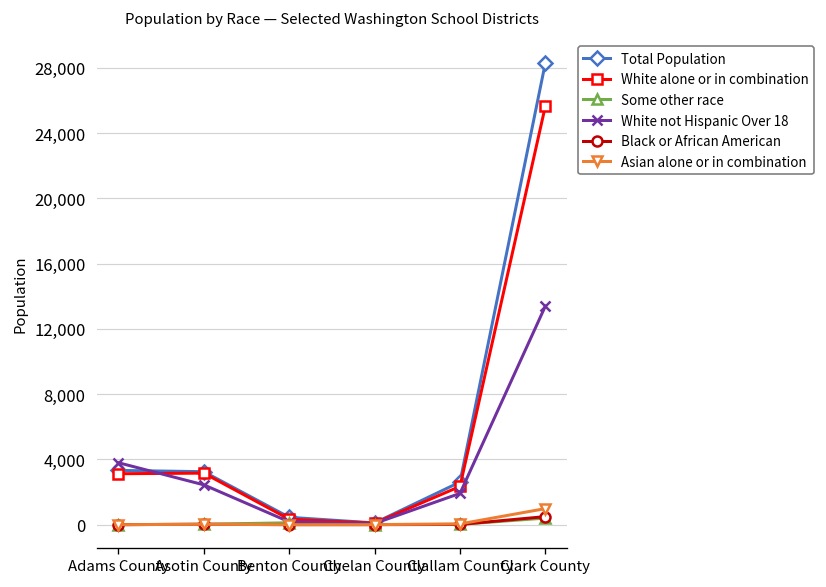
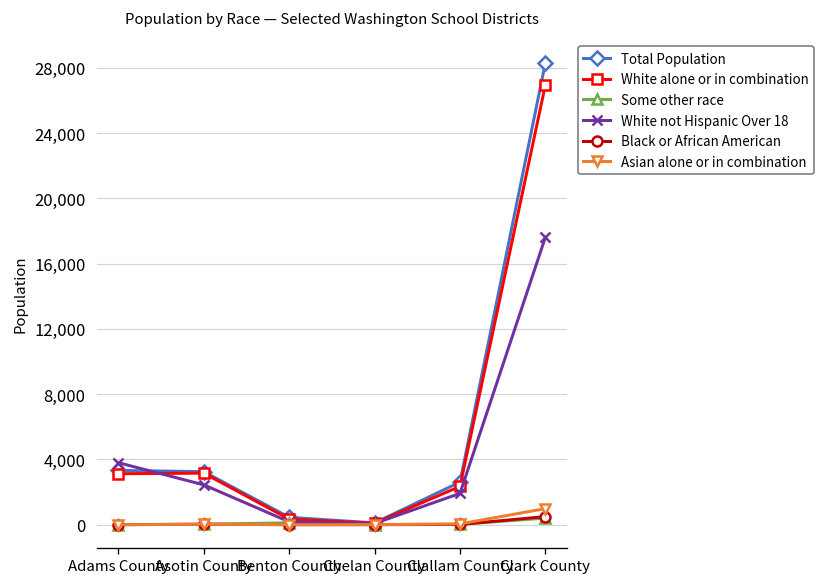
  {
    "Total Population": {
      "Adams County": "3,300",
      "Clark County": "28,300"
    },
    "White alone or in combination": {
      "Adams County": "3,100",
-     "Clark County": "25,700"
+     "Clark County": "26,900"
    },
    "White not Hispanic Over 18": {
      "Adams County": "3,800",
-     "Clark County": "13,400"
+     "Clark County": "17,600"
    },
    "Asian alone or in combination": {
      "Clark County": "1,000"
    }
  }
